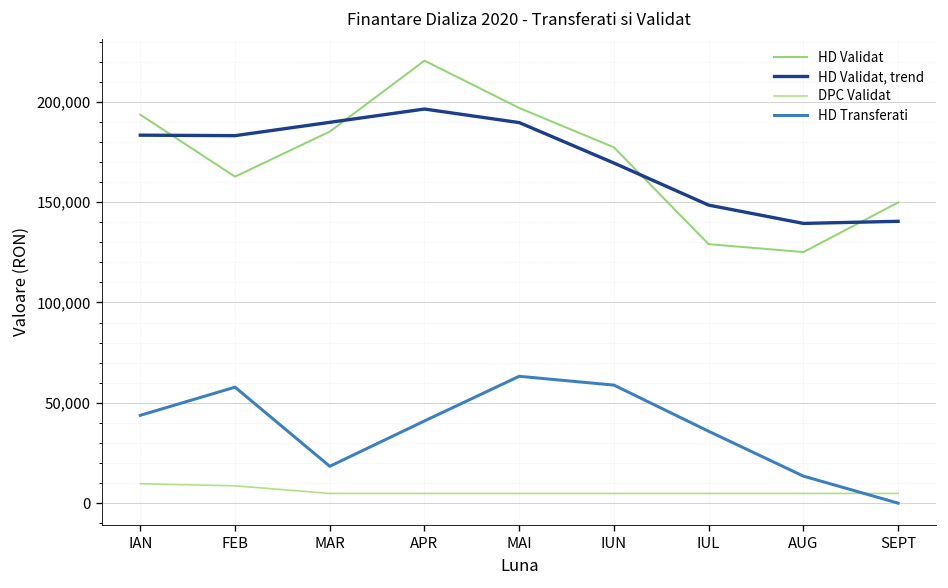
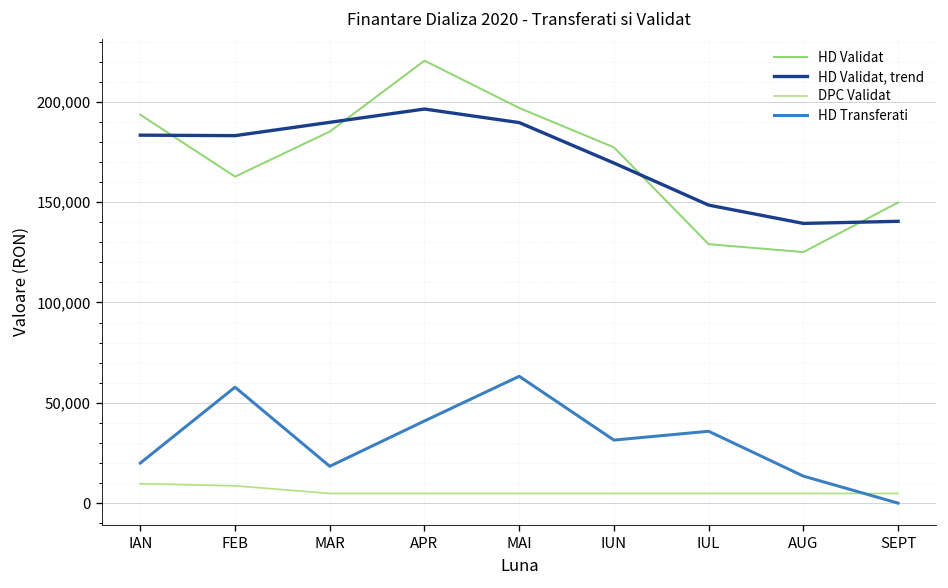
  {
    "HD Validat, trend": {
      "IAN": "183,000",
      "FEB": "183,000",
      "MAR": "190,000",
      "APR": "196,000",
      "MAI": "190,000",
      "IUN": "169,000",
      "IUL": "148,000",
      "AUG": "139,000",
      "SEPT": "140,000"
    },
    "HD Transferati": {
-     "IAN": "44,000",
+     "IAN": "20,000",
      "FEB": "58,000",
      "MAR": "18,000",
      "APR": "41,000",
      "MAI": "63,000",
-     "IUN": "59,000",
+     "IUN": "31,000",
      "IUL": "36,000",
      "AUG": "13,000",
      "SEPT": "0"
    }
  }
